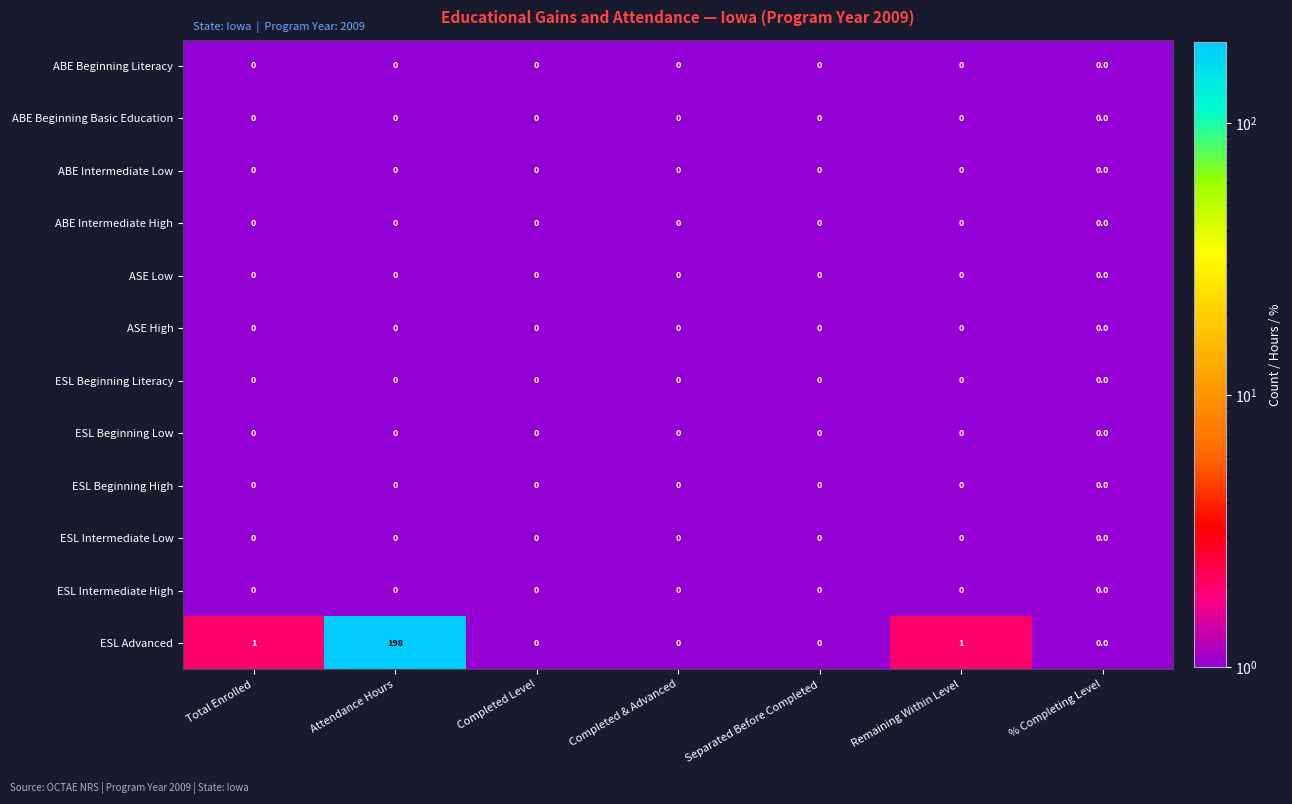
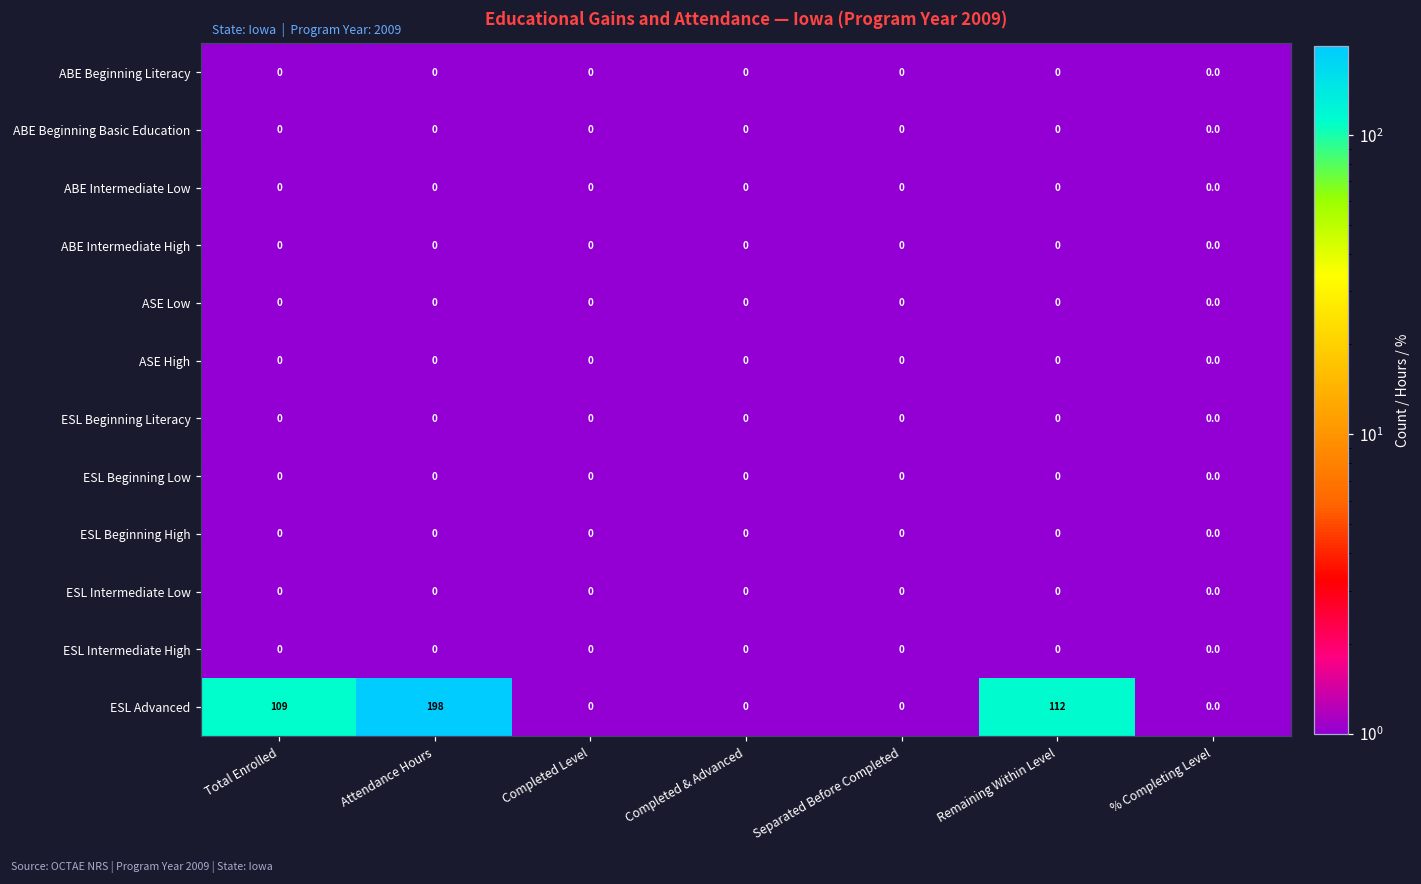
  {
    "ABE Beginning Literacy": {
      "Total Enrolled": 0,
      "Attendance Hours": 0,
      "Completed Level": 0,
      "Completed & Advanced": 0,
      "Separated Before Completed": 0,
      "Remaining Within Level": 0,
      "% Completing Level": 0.0
    },
    "ABE Beginning Basic Education": {
      "Total Enrolled": 0,
      "Attendance Hours": 0,
      "Completed Level": 0,
      "Completed & Advanced": 0,
      "Separated Before Completed": 0,
      "Remaining Within Level": 0,
      "% Completing Level": 0.0
    },
    "ABE Intermediate Low": {
      "Total Enrolled": 0,
      "Attendance Hours": 0,
      "Completed Level": 0,
      "Completed & Advanced": 0,
      "Separated Before Completed": 0,
      "Remaining Within Level": 0,
      "% Completing Level": 0.0
    },
    "ABE Intermediate High": {
      "Total Enrolled": 0,
      "Attendance Hours": 0,
      "Completed Level": 0,
      "Completed & Advanced": 0,
      "Separated Before Completed": 0,
      "Remaining Within Level": 0,
      "% Completing Level": 0.0
    },
    "ASE Low": {
      "Total Enrolled": 0,
      "Attendance Hours": 0,
      "Completed Level": 0,
      "Completed & Advanced": 0,
      "Separated Before Completed": 0,
      "Remaining Within Level": 0,
      "% Completing Level": 0.0
    },
    "ASE High": {
      "Total Enrolled": 0,
      "Attendance Hours": 0,
      "Completed Level": 0,
      "Completed & Advanced": 0,
      "Separated Before Completed": 0,
      "Remaining Within Level": 0,
      "% Completing Level": 0.0
    },
    "ESL Beginning Literacy": {
      "Total Enrolled": 0,
      "Attendance Hours": 0,
      "Completed Level": 0,
      "Completed & Advanced": 0,
      "Separated Before Completed": 0,
      "Remaining Within Level": 0,
      "% Completing Level": 0.0
    },
    "ESL Beginning Low": {
      "Total Enrolled": 0,
      "Attendance Hours": 0,
      "Completed Level": 0,
      "Completed & Advanced": 0,
      "Separated Before Completed": 0,
      "Remaining Within Level": 0,
      "% Completing Level": 0.0
    },
    "ESL Beginning High": {
      "Total Enrolled": 0,
      "Attendance Hours": 0,
      "Completed Level": 0,
      "Completed & Advanced": 0,
      "Separated Before Completed": 0,
      "Remaining Within Level": 0,
      "% Completing Level": 0.0
    },
    "ESL Intermediate Low": {
      "Total Enrolled": 0,
      "Attendance Hours": 0,
      "Completed Level": 0,
      "Completed & Advanced": 0,
      "Separated Before Completed": 0,
      "Remaining Within Level": 0,
      "% Completing Level": 0.0
    },
    "ESL Intermediate High": {
      "Total Enrolled": 0,
      "Attendance Hours": 0,
      "Completed Level": 0,
      "Completed & Advanced": 0,
      "Separated Before Completed": 0,
      "Remaining Within Level": 0,
      "% Completing Level": 0.0
    },
    "ESL Advanced": {
-     "Total Enrolled": 1,
+     "Total Enrolled": 109,
      "Attendance Hours": 198,
      "Completed Level": 0,
      "Completed & Advanced": 0,
      "Separated Before Completed": 0,
-     "Remaining Within Level": 1,
+     "Remaining Within Level": 112,
      "% Completing Level": 0.0
    }
  }
